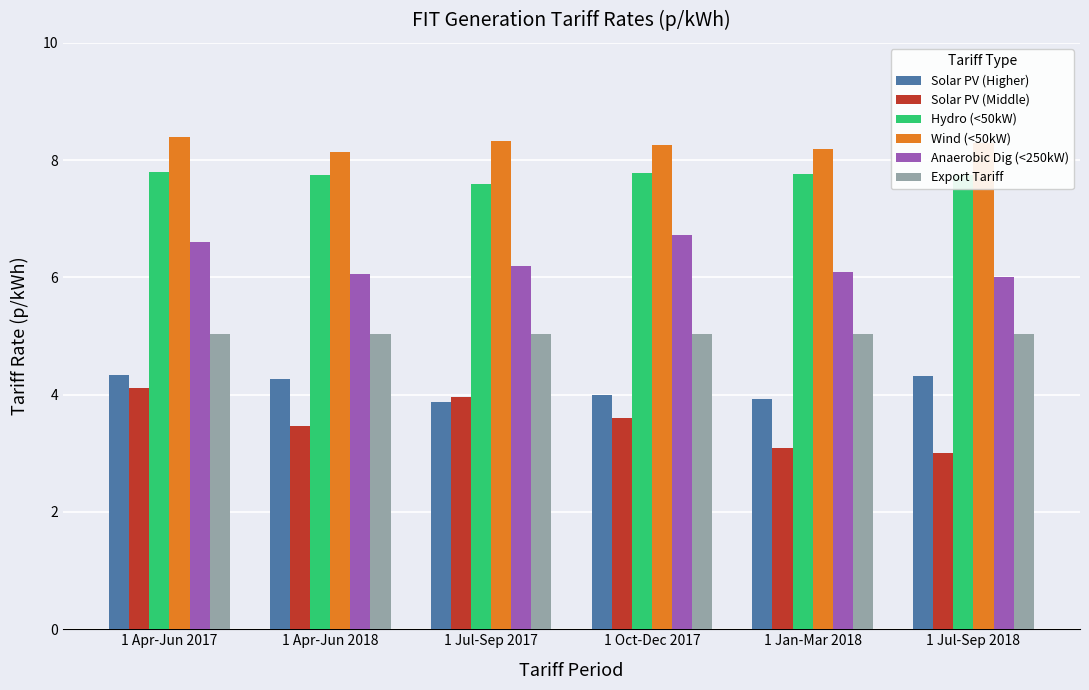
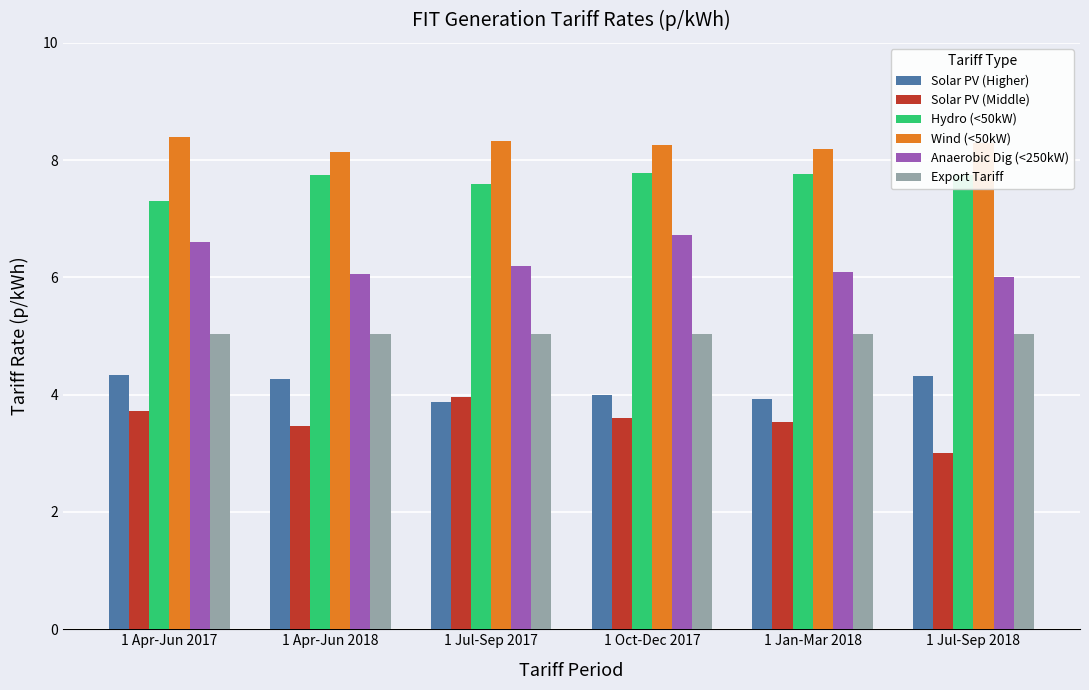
  {
    "Solar PV (Higher)": {
      "1 Apr-Jun 2017": 4.3,
      "1 Apr-Jun 2018": 4.3,
      "1 Jul-Sep 2017": 3.9,
      "1 Oct-Dec 2017": 4.0,
      "1 Jan-Mar 2018": 3.9,
      "1 Jul-Sep 2018": 4.3
    },
    "Solar PV (Middle)": {
-     "1 Apr-Jun 2017": 4.1,
+     "1 Apr-Jun 2017": 3.7,
      "1 Apr-Jun 2018": 3.5,
      "1 Jul-Sep 2017": 4.0,
      "1 Oct-Dec 2017": 3.6,
-     "1 Jan-Mar 2018": 3.1,
+     "1 Jan-Mar 2018": 3.5,
      "1 Jul-Sep 2018": 3.0
    },
    "Hydro (<50kW)": {
-     "1 Apr-Jun 2017": 7.8,
+     "1 Apr-Jun 2017": 7.3,
      "1 Apr-Jun 2018": 7.8,
      "1 Jul-Sep 2017": 7.6,
      "1 Oct-Dec 2017": 7.8,
      "1 Jan-Mar 2018": 7.8
    },
    "Wind (<50kW)": {
      "1 Apr-Jun 2017": 8.4,
      "1 Apr-Jun 2018": 8.1,
      "1 Jul-Sep 2017": 8.3,
      "1 Oct-Dec 2017": 8.3,
      "1 Jan-Mar 2018": 8.2
    },
    "Anaerobic Dig (<250kW)": {
      "1 Apr-Jun 2017": 6.6,
      "1 Apr-Jun 2018": 6.1,
      "1 Jul-Sep 2017": 6.2,
      "1 Oct-Dec 2017": 6.7,
      "1 Jan-Mar 2018": 6.1,
      "1 Jul-Sep 2018": 6.0
    },
    "Export Tariff": {
      "1 Apr-Jun 2017": 5.0,
      "1 Apr-Jun 2018": 5.0,
      "1 Jul-Sep 2017": 5.0,
      "1 Oct-Dec 2017": 5.0,
      "1 Jan-Mar 2018": 5.0,
      "1 Jul-Sep 2018": 5.0
    }
  }
